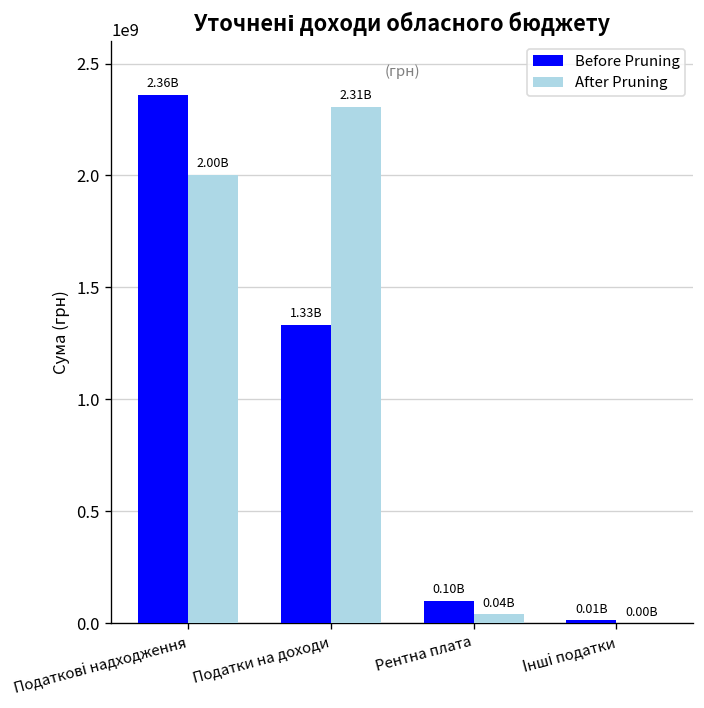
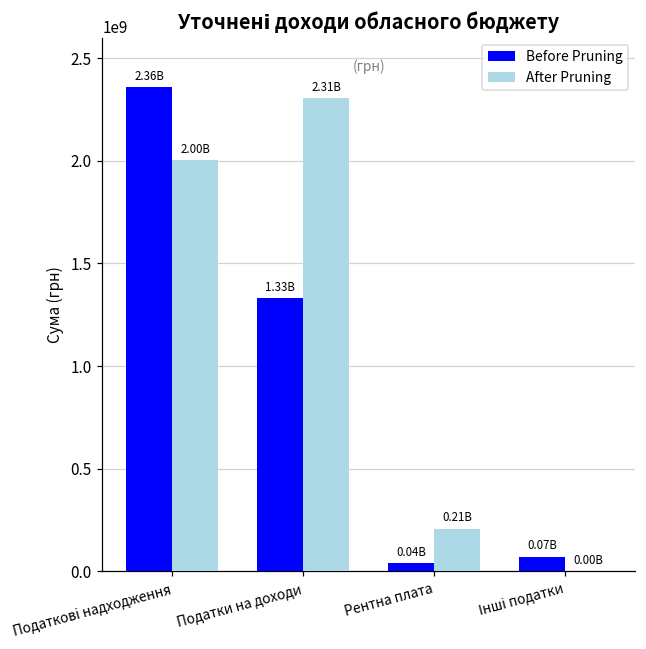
  {
    "Before Pruning": {
      "Податкові надходження": "2.36B",
      "Податки на доходи": "1.33B",
-     "Рентна плата": "0.10B",
-     "Інші податки": "0.01B"
+     "Рентна плата": "0.04B",
+     "Інші податки": "0.07B"
    },
    "After Pruning": {
      "Податкові надходження": "2.00B",
      "Податки на доходи": "2.31B",
-     "Рентна плата": "0.04B",
+     "Рентна плата": "0.21B",
      "Інші податки": "0.00B"
    }
  }
